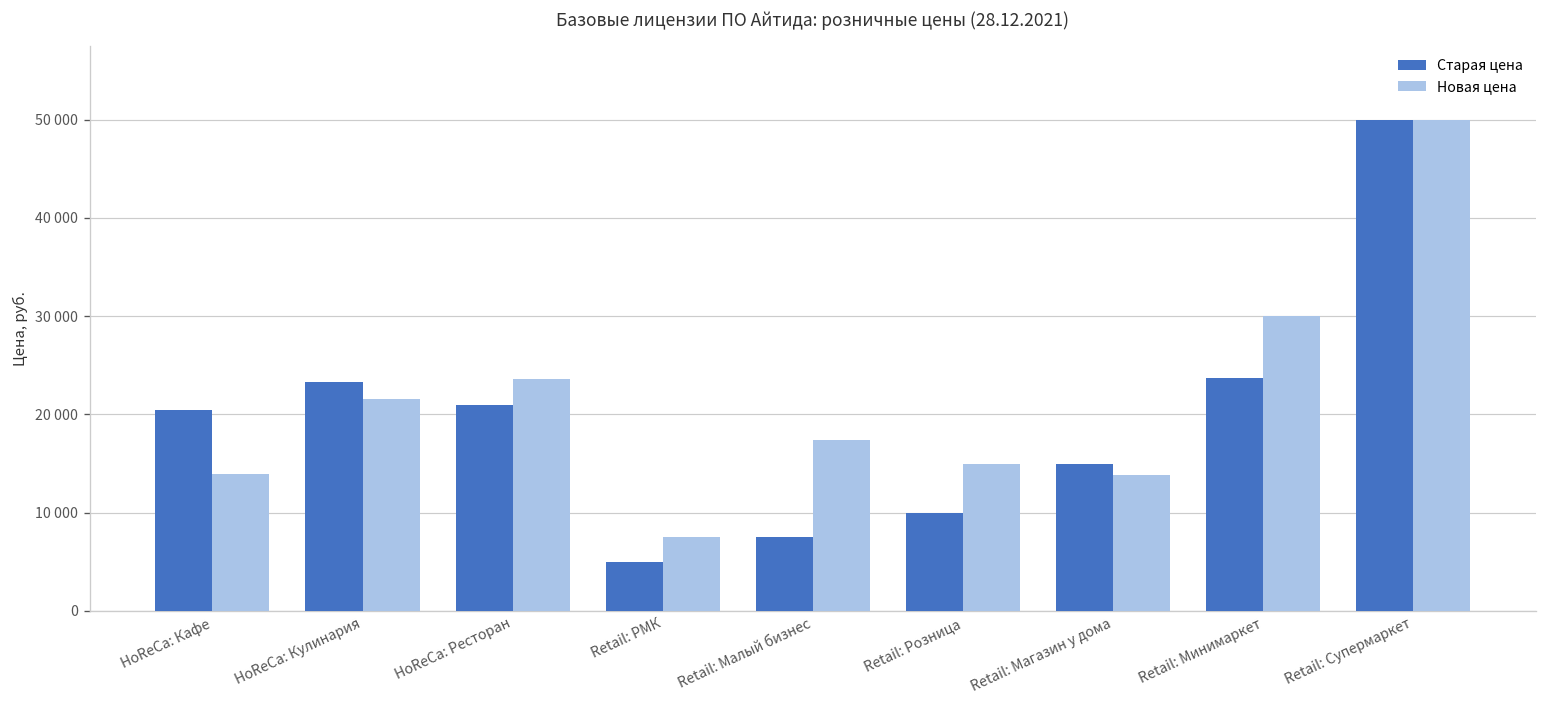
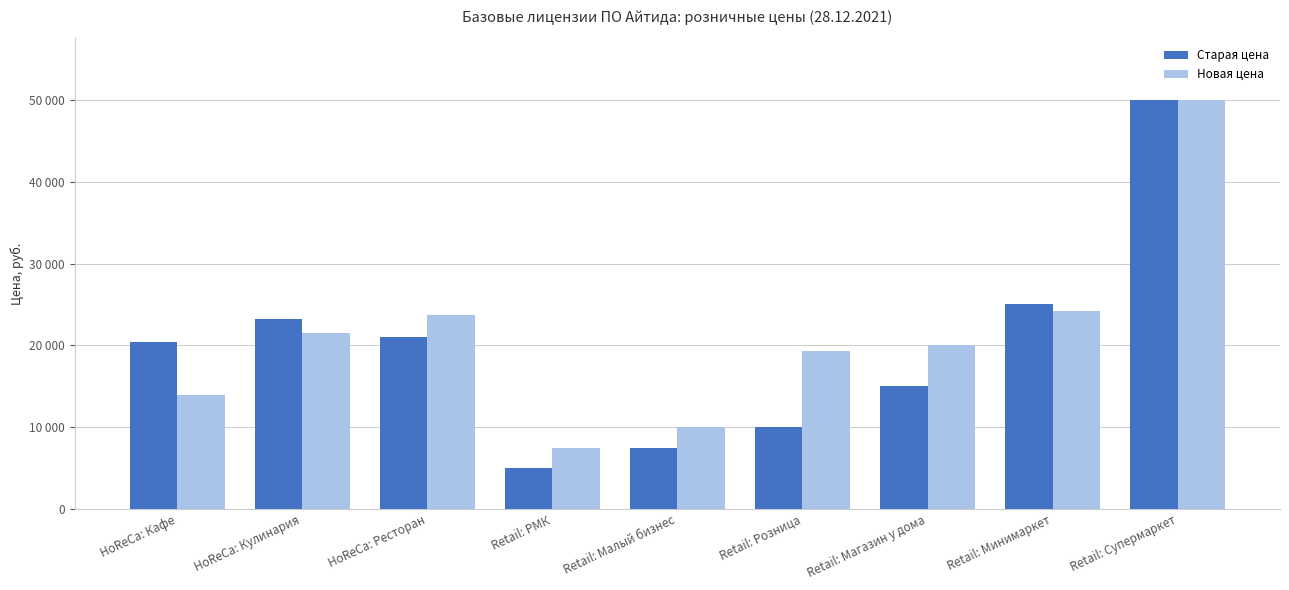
  {
    "Старая цена": {
      "HoReCa: Кафе": 20000,
      "HoReCa: Кулинария": 23000,
      "HoReCa: Ресторан": 21000,
      "Retail: РМК": 5000,
      "Retail: Малый бизнес": 8000,
      "Retail: Розница": 10000,
      "Retail: Магазин у дома": 15000,
-     "Retail: Минимаркет": 24000,
+     "Retail: Минимаркет": 25000,
      "Retail: Супермаркет": 50000
    },
    "Новая цена": {
      "HoReCa: Кафе": 14000,
      "HoReCa: Кулинария": 22000,
      "HoReCa: Ресторан": 24000,
      "Retail: РМК": 8000,
-     "Retail: Малый бизнес": 17000,
-     "Retail: Розница": 15000,
-     "Retail: Магазин у дома": 14000,
-     "Retail: Минимаркет": 30000,
+     "Retail: Малый бизнес": 10000,
+     "Retail: Розница": 19000,
+     "Retail: Магазин у дома": 20000,
+     "Retail: Минимаркет": 24000,
      "Retail: Супермаркет": 50000
    }
  }
